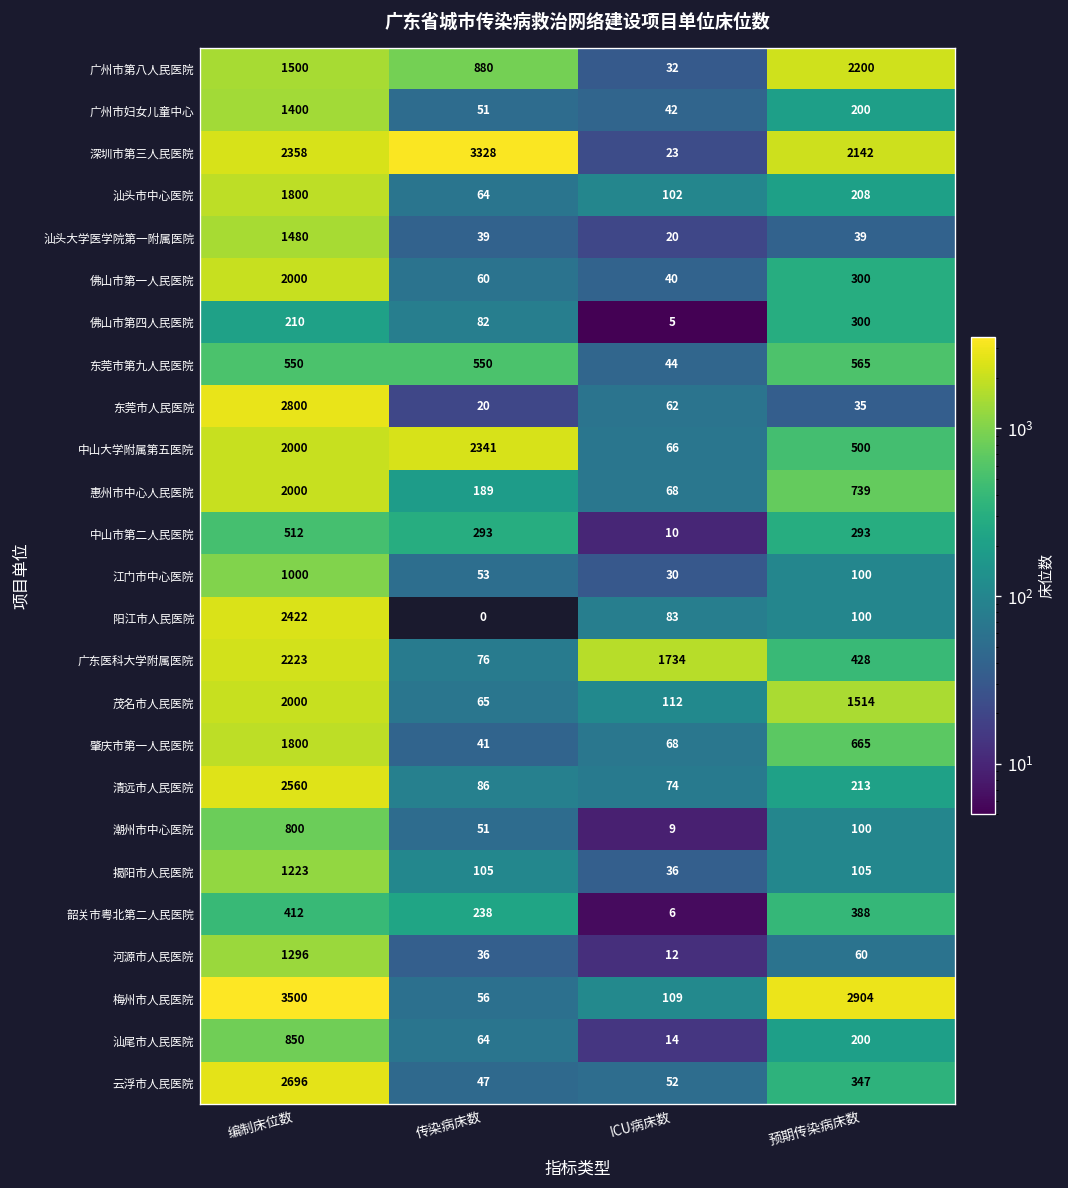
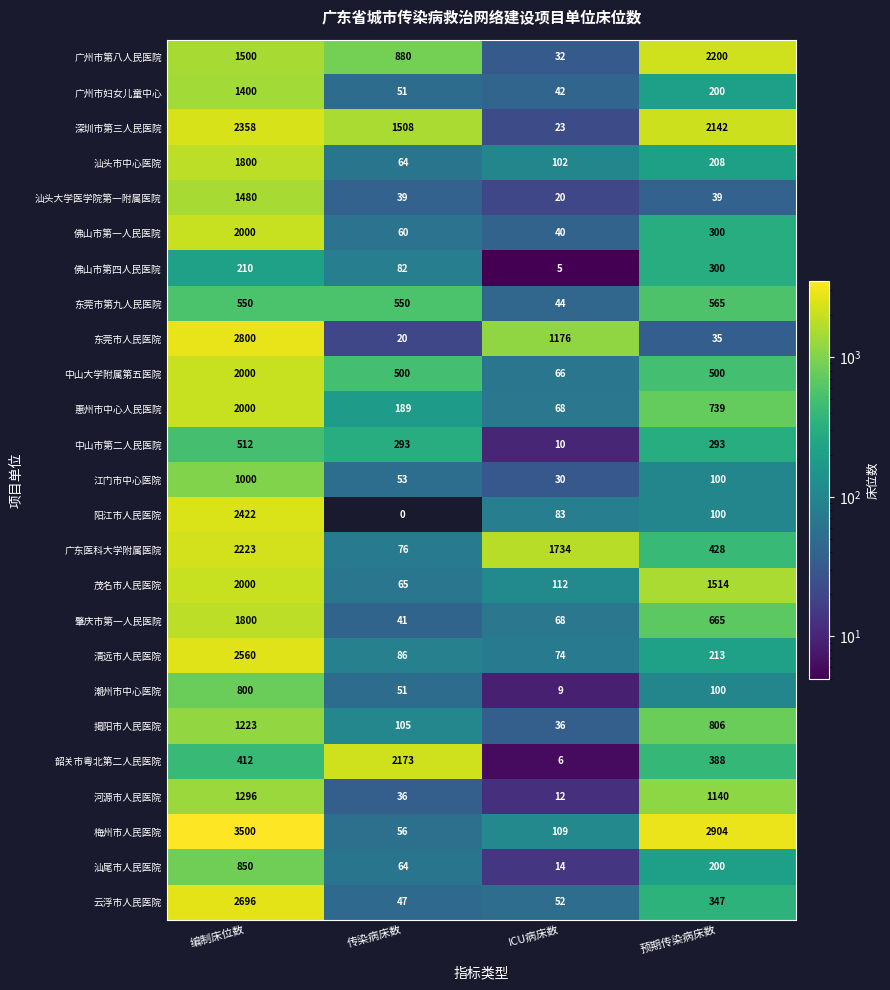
  {
    "广州市第八人民医院": {
      "编制床位数": 1500,
      "传染病床数": 880,
      "ICU病床数": 32,
      "预期传染病床数": 2200
    },
    "广州市妇女儿童中心": {
      "编制床位数": 1400,
      "传染病床数": 51,
      "ICU病床数": 42,
      "预期传染病床数": 200
    },
    "深圳市第三人民医院": {
      "编制床位数": 2358,
-     "传染病床数": 3328,
+     "传染病床数": 1508,
      "ICU病床数": 23,
      "预期传染病床数": 2142
    },
    "汕头市中心医院": {
      "编制床位数": 1800,
      "传染病床数": 64,
      "ICU病床数": 102,
      "预期传染病床数": 208
    },
    "汕头大学医学院第一附属医院": {
      "编制床位数": 1480,
      "传染病床数": 39,
      "ICU病床数": 20,
      "预期传染病床数": 39
    },
    "佛山市第一人民医院": {
      "编制床位数": 2000,
      "传染病床数": 60,
      "ICU病床数": 40,
      "预期传染病床数": 300
    },
    "佛山市第四人民医院": {
      "编制床位数": 210,
      "传染病床数": 82,
      "ICU病床数": 5,
      "预期传染病床数": 300
    },
    "东莞市第九人民医院": {
      "编制床位数": 550,
      "传染病床数": 550,
      "ICU病床数": 44,
      "预期传染病床数": 565
    },
    "东莞市人民医院": {
      "编制床位数": 2800,
      "传染病床数": 20,
-     "ICU病床数": 62,
+     "ICU病床数": 1176,
      "预期传染病床数": 35
    },
    "中山大学附属第五医院": {
      "编制床位数": 2000,
-     "传染病床数": 2341,
+     "传染病床数": 500,
      "ICU病床数": 66,
      "预期传染病床数": 500
    },
    "惠州市中心人民医院": {
      "编制床位数": 2000,
      "传染病床数": 189,
      "ICU病床数": 68,
      "预期传染病床数": 739
    },
    "中山市第二人民医院": {
      "编制床位数": 512,
      "传染病床数": 293,
      "ICU病床数": 10,
      "预期传染病床数": 293
    },
    "江门市中心医院": {
      "编制床位数": 1000,
      "传染病床数": 53,
      "ICU病床数": 30,
      "预期传染病床数": 100
    },
    "阳江市人民医院": {
      "编制床位数": 2422,
      "传染病床数": 0,
      "ICU病床数": 83,
      "预期传染病床数": 100
    },
    "广东医科大学附属医院": {
      "编制床位数": 2223,
      "传染病床数": 76,
      "ICU病床数": 1734,
      "预期传染病床数": 428
    },
    "茂名市人民医院": {
      "编制床位数": 2000,
      "传染病床数": 65,
      "ICU病床数": 112,
      "预期传染病床数": 1514
    },
    "肇庆市第一人民医院": {
      "编制床位数": 1800,
      "传染病床数": 41,
      "ICU病床数": 68,
      "预期传染病床数": 665
    },
    "清远市人民医院": {
      "编制床位数": 2560,
      "传染病床数": 86,
      "ICU病床数": 74,
      "预期传染病床数": 213
    },
    "潮州市中心医院": {
      "编制床位数": 800,
      "传染病床数": 51,
      "ICU病床数": 9,
      "预期传染病床数": 100
    },
    "揭阳市人民医院": {
      "编制床位数": 1223,
      "传染病床数": 105,
      "ICU病床数": 36,
-     "预期传染病床数": 105
+     "预期传染病床数": 806
    },
    "韶关市粤北第二人民医院": {
      "编制床位数": 412,
-     "传染病床数": 238,
+     "传染病床数": 2173,
      "ICU病床数": 6,
      "预期传染病床数": 388
    },
    "河源市人民医院": {
      "编制床位数": 1296,
      "传染病床数": 36,
      "ICU病床数": 12,
-     "预期传染病床数": 60
+     "预期传染病床数": 1140
    },
    "梅州市人民医院": {
      "编制床位数": 3500,
      "传染病床数": 56,
      "ICU病床数": 109,
      "预期传染病床数": 2904
    },
    "汕尾市人民医院": {
      "编制床位数": 850,
      "传染病床数": 64,
      "ICU病床数": 14,
      "预期传染病床数": 200
    },
    "云浮市人民医院": {
      "编制床位数": 2696,
      "传染病床数": 47,
      "ICU病床数": 52,
      "预期传染病床数": 347
    }
  }
